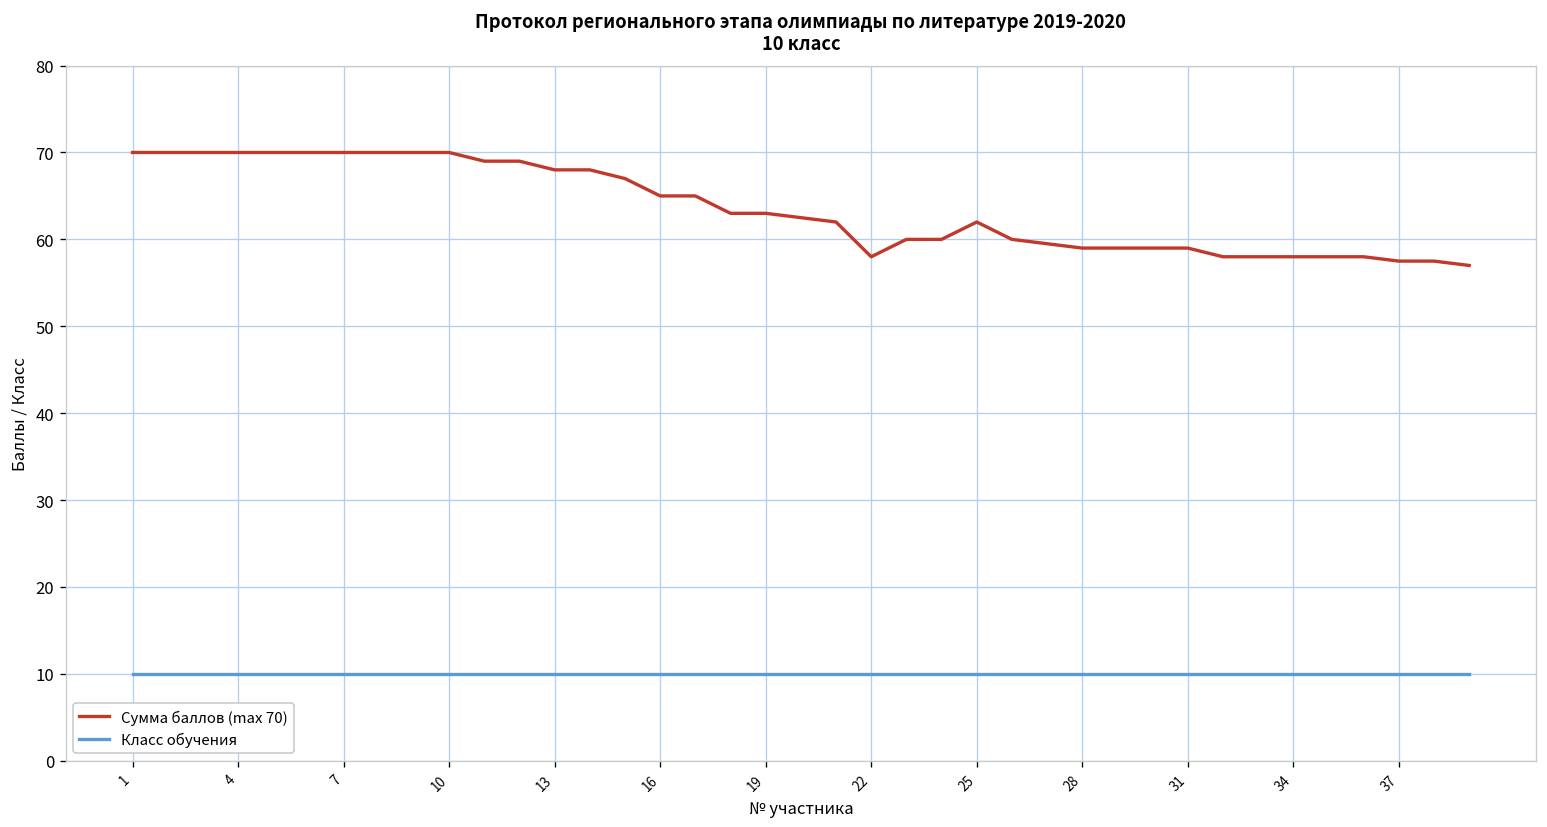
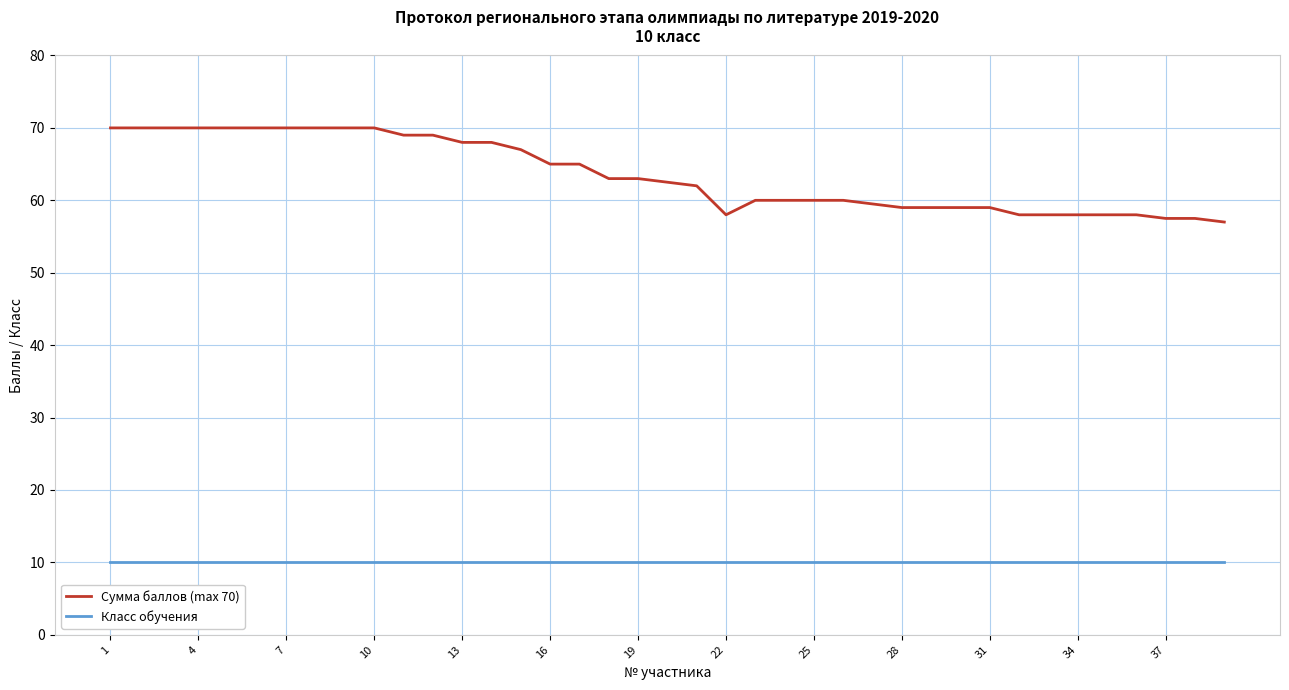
  {
    "Сумма баллов (max 70)": {
      "1": 70,
      "4": 70,
      "7": 70,
      "10": 70,
      "13": 68,
      "16": 65,
      "19": 63,
      "22": 58,
-     "25": 62,
+     "25": 60,
      "28": 59,
      "31": 59,
      "34": 58,
      "37": 58
    },
    "Класс обучения": {
      "1": 10,
      "4": 10,
      "7": 10,
      "10": 10,
      "13": 10,
      "16": 10,
      "19": 10,
      "22": 10,
      "25": 10,
      "28": 10,
      "31": 10,
      "34": 10,
      "37": 10
    }
  }
